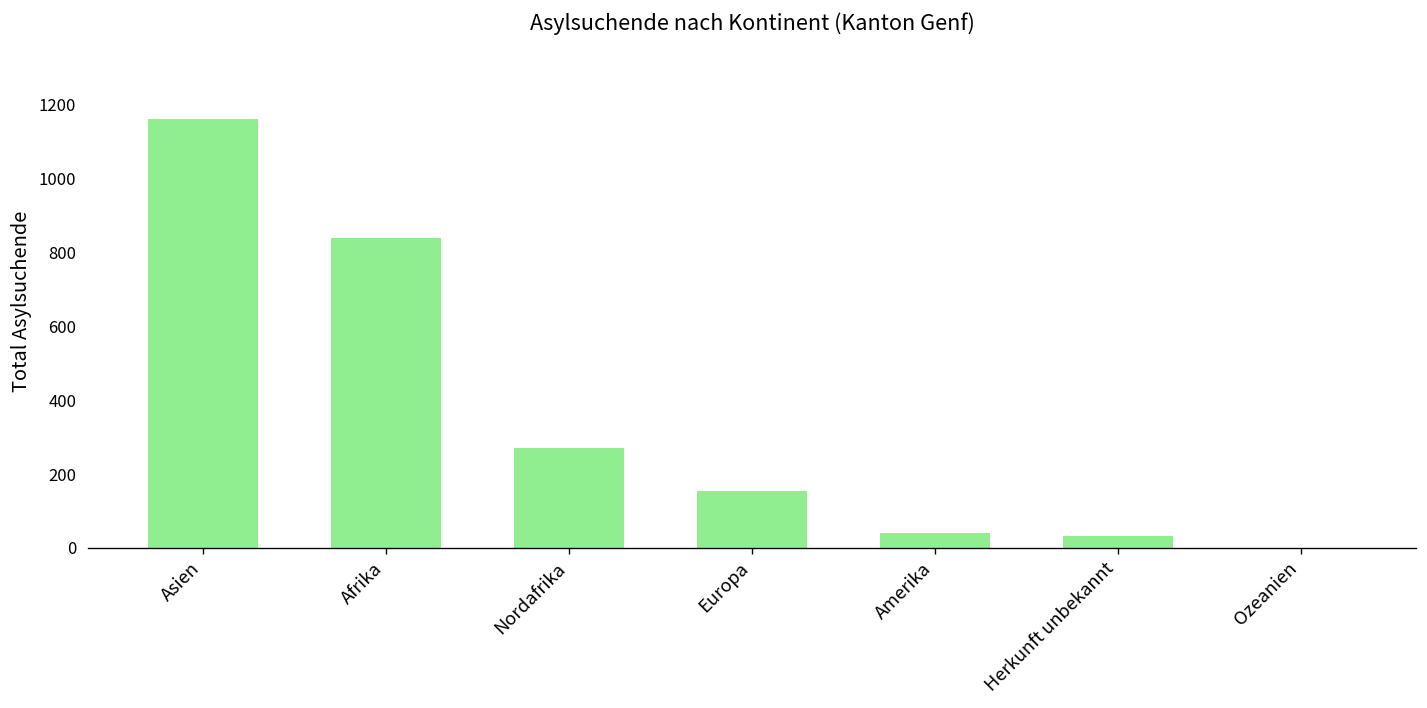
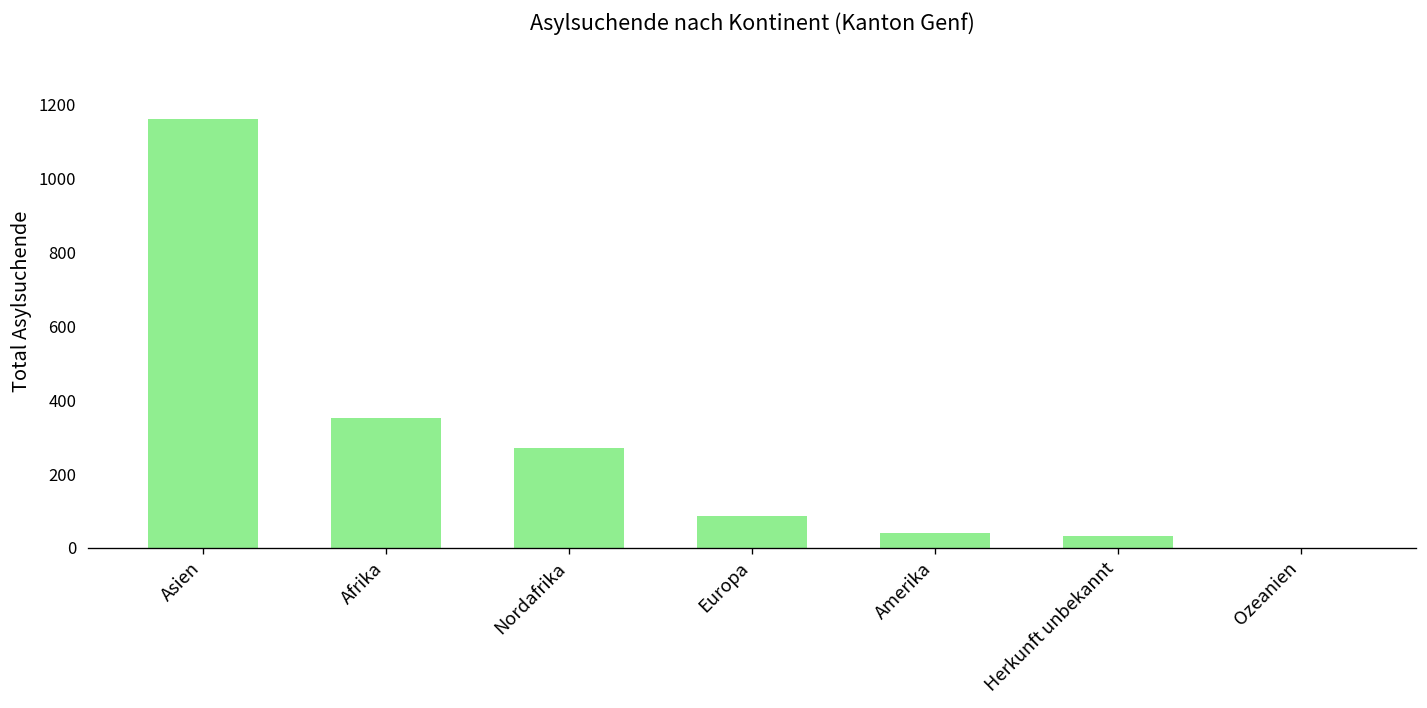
  {
    "Asien": 1160,
-   "Afrika": 840,
+   "Afrika": 350,
    "Nordafrika": 270,
-   "Europa": 160,
+   "Europa": 90,
    "Amerika": 40,
    "Herkunft unbekannt": 30,
    "Ozeanien": 0
  }
